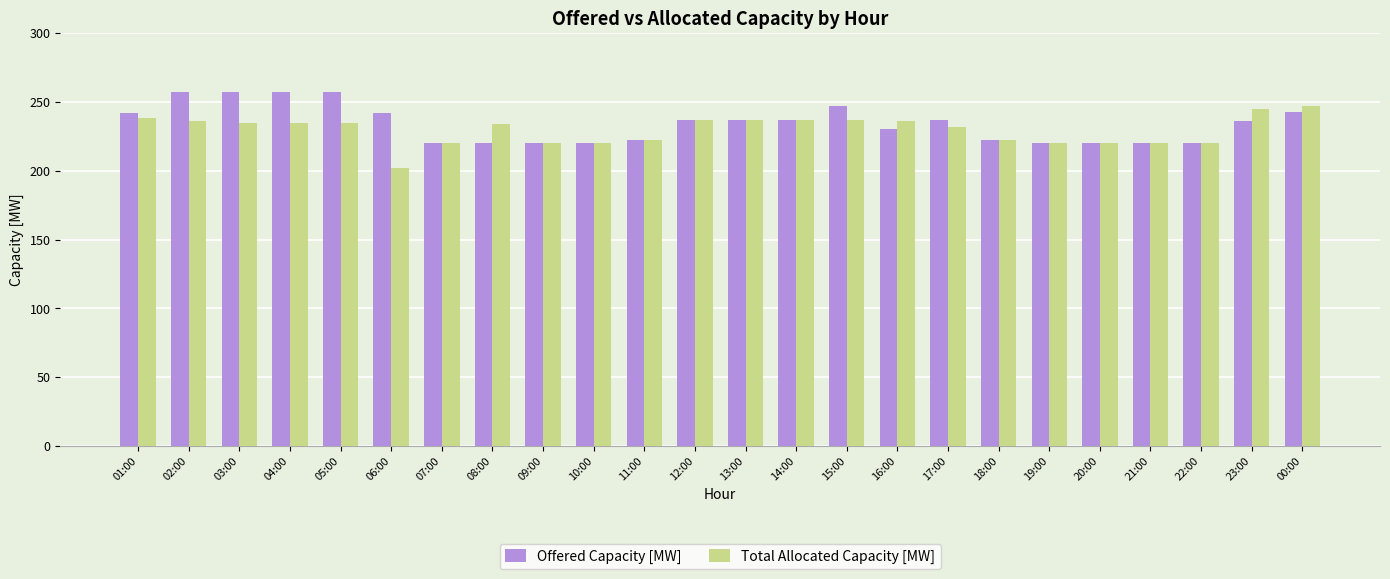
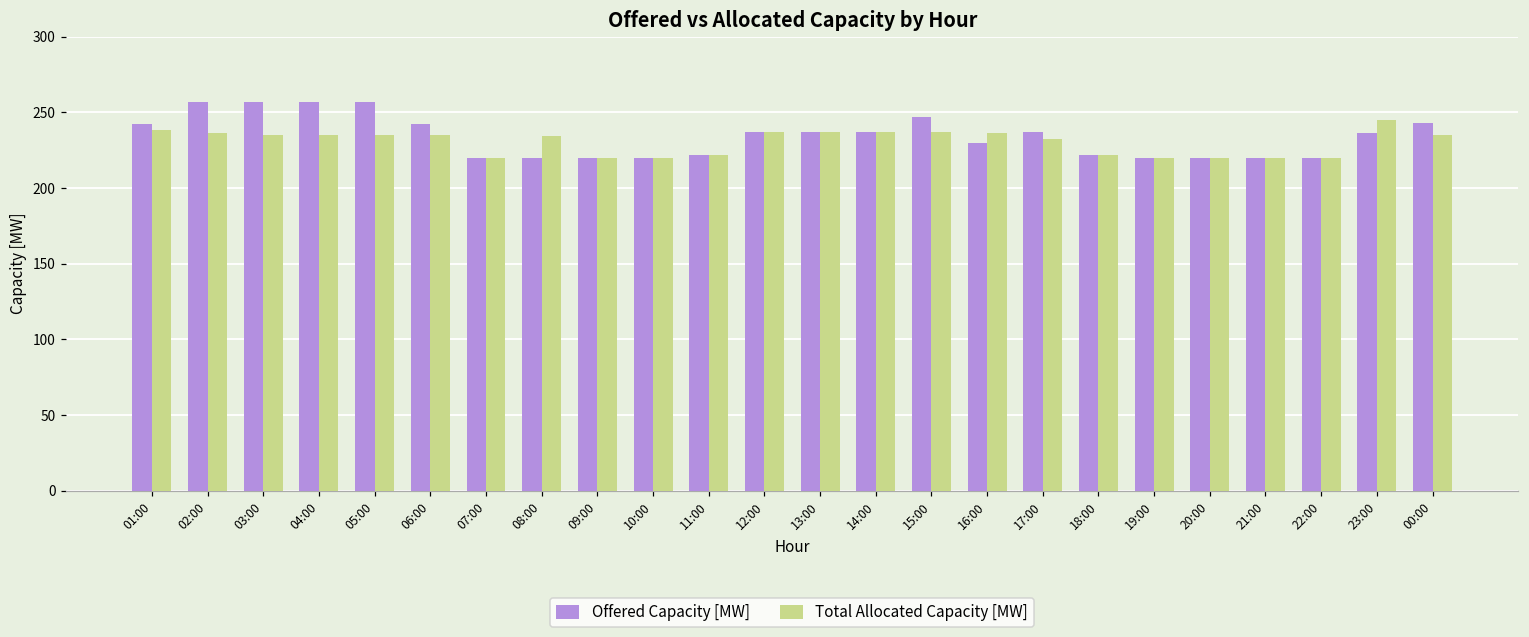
  {
    "Offered Capacity [MW]": {
      "01:00": 242,
      "02:00": 257,
      "03:00": 257,
      "04:00": 257,
      "05:00": 257,
      "06:00": 242,
      "07:00": 220,
      "08:00": 220,
      "09:00": 220,
      "10:00": 220,
      "11:00": 222,
      "12:00": 237,
      "13:00": 237,
      "14:00": 237,
      "15:00": 247,
      "16:00": 230,
      "17:00": 237,
      "18:00": 222,
      "19:00": 220,
      "20:00": 220,
      "21:00": 220,
      "22:00": 220,
      "23:00": 236,
      "00:00": 243
    },
    "Total Allocated Capacity [MW]": {
      "01:00": 238,
      "02:00": 236,
      "03:00": 235,
      "04:00": 235,
      "05:00": 235,
-     "06:00": 202,
+     "06:00": 235,
      "07:00": 220,
      "08:00": 234,
      "09:00": 220,
      "10:00": 220,
      "11:00": 222,
      "12:00": 237,
      "13:00": 237,
      "14:00": 237,
      "15:00": 237,
      "16:00": 236,
      "17:00": 232,
      "18:00": 222,
      "19:00": 220,
      "20:00": 220,
      "21:00": 220,
      "22:00": 220,
      "23:00": 245,
-     "00:00": 247
+     "00:00": 235
    }
  }
